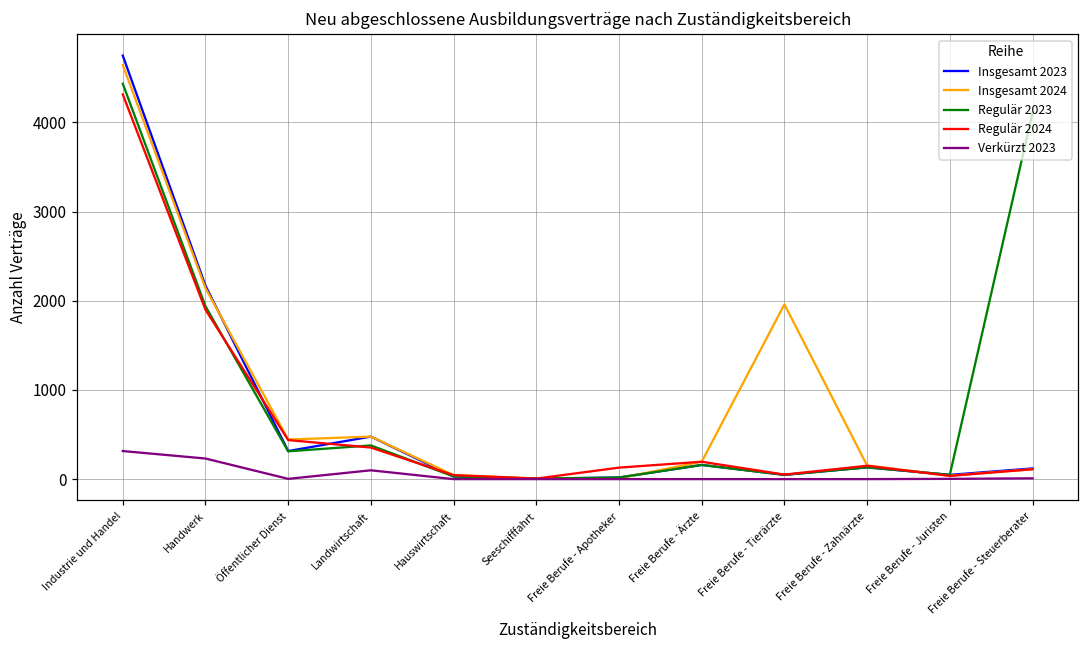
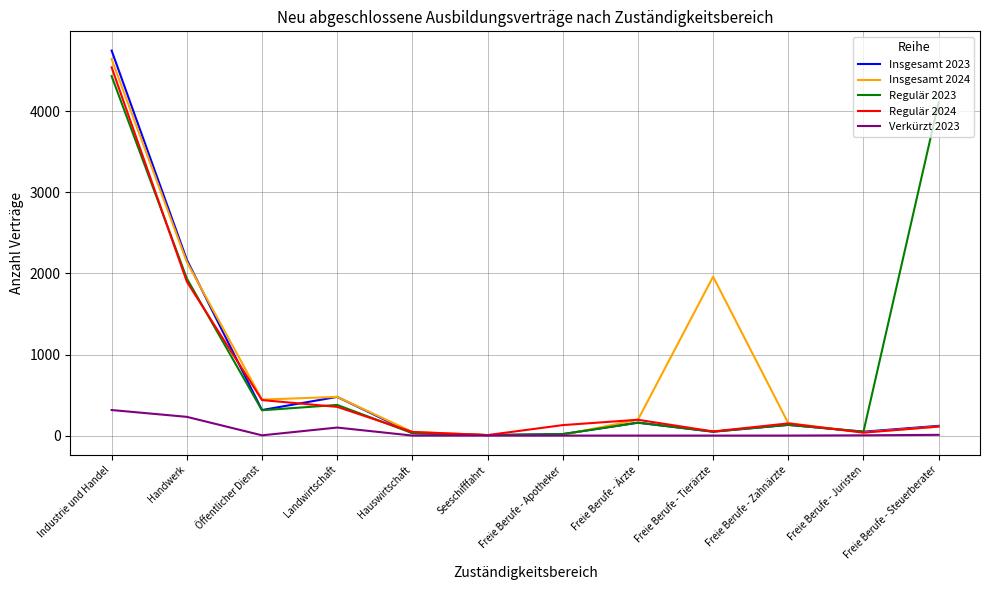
  {
    "Insgesamt 2023": {
      "Industrie und Handel": 4700
    },
    "Insgesamt 2024": {
      "Industrie und Handel": 4600,
      "Freie Berufe - Tierärzte": 2000
    },
    "Regulär 2023": {
      "Industrie und Handel": 4400,
      "Handwerk": 1900
    },
    "Regulär 2024": {
-     "Industrie und Handel": 4300,
+     "Industrie und Handel": 4500,
      "Handwerk": 1900,
      "Freie Berufe - Apotheker": 100
    },
    "Verkürzt 2023": {
      "Industrie und Handel": 300,
      "Handwerk": 200,
      "Öffentlicher Dienst": 0,
      "Landwirtschaft": 100,
      "Freie Berufe - Ärzte": 0,
      "Freie Berufe - Tierärzte": 0,
      "Freie Berufe - Zahnärzte": 0,
      "Freie Berufe - Juristen": 0,
      "Freie Berufe - Steuerberater": 0
    }
  }
